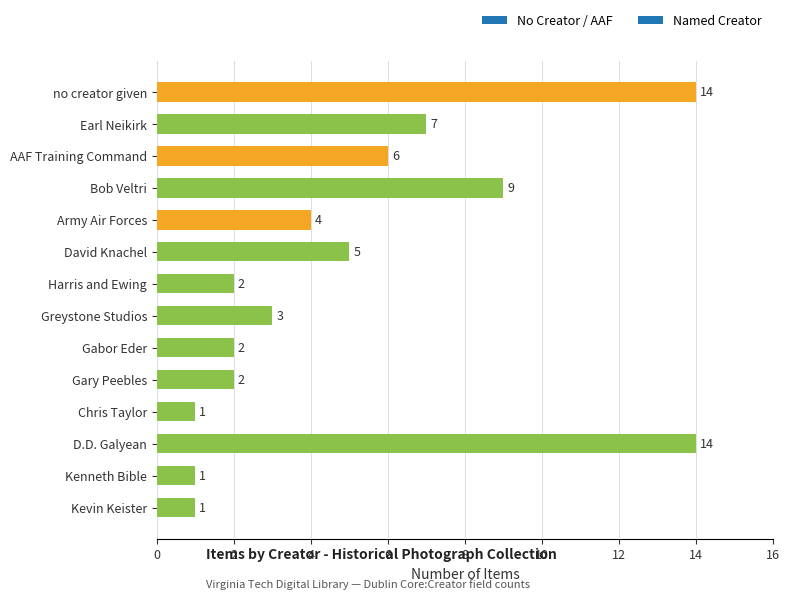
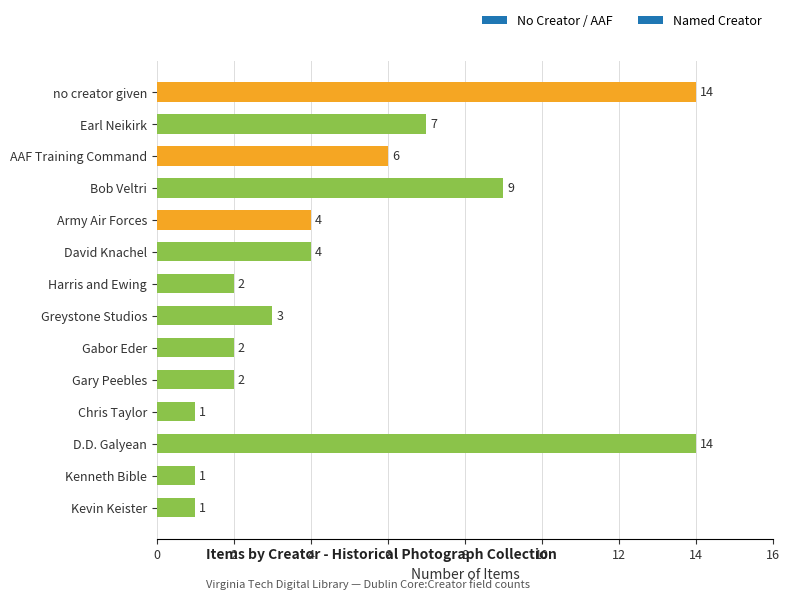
  {
    "no creator given": 14,
    "Earl Neikirk": 7,
    "AAF Training Command": 6,
    "Bob Veltri": 9,
    "Army Air Forces": 4,
-   "David Knachel": 5,
+   "David Knachel": 4,
    "Harris and Ewing": 2,
    "Greystone Studios": 3,
    "Gabor Eder": 2,
    "Gary Peebles": 2,
    "Chris Taylor": 1,
    "D.D. Galyean": 14,
    "Kenneth Bible": 1,
    "Kevin Keister": 1
  }
